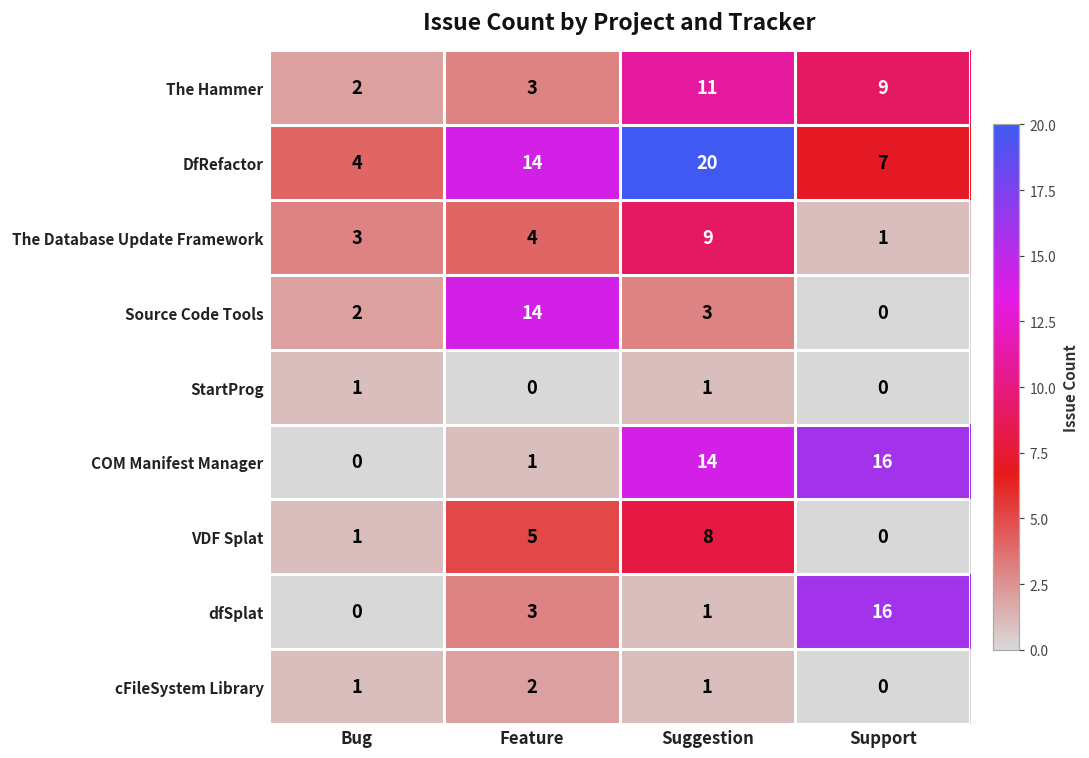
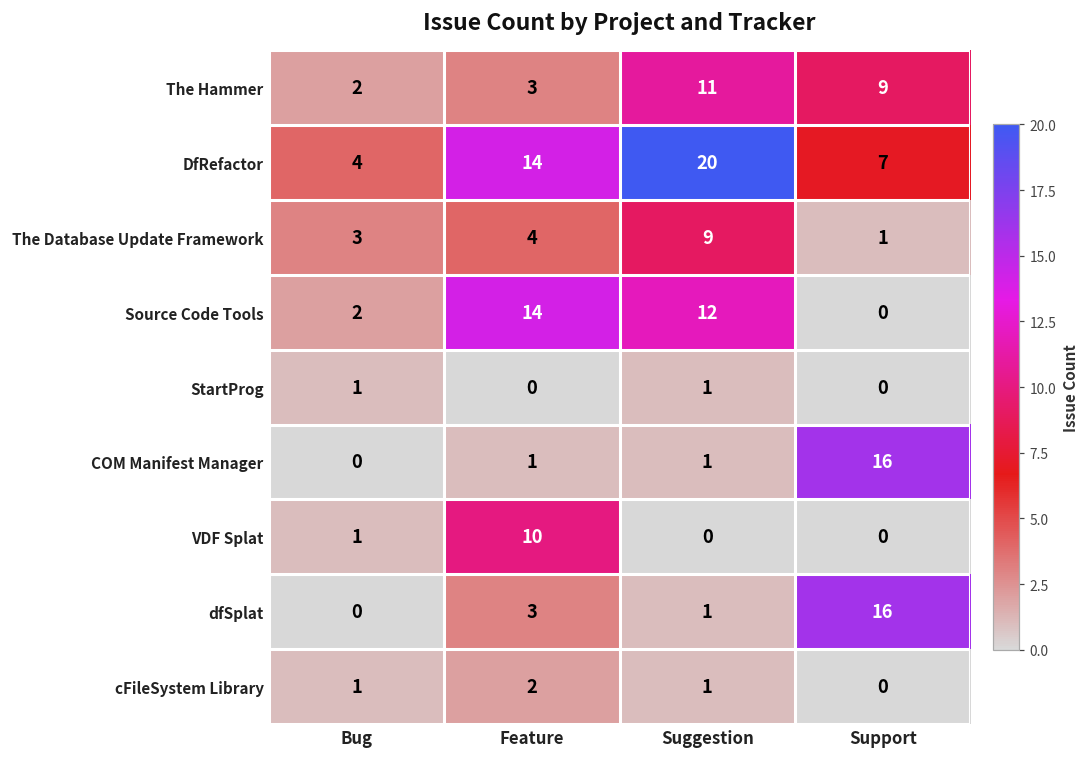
  {
    "The Hammer": {
      "Bug": 2,
      "Feature": 3,
      "Suggestion": 11,
      "Support": 9
    },
    "DfRefactor": {
      "Bug": 4,
      "Feature": 14,
      "Suggestion": 20,
      "Support": 7
    },
    "The Database Update Framework": {
      "Bug": 3,
      "Feature": 4,
      "Suggestion": 9,
      "Support": 1
    },
    "Source Code Tools": {
      "Bug": 2,
      "Feature": 14,
-     "Suggestion": 3,
+     "Suggestion": 12,
      "Support": 0
    },
    "StartProg": {
      "Bug": 1,
      "Feature": 0,
      "Suggestion": 1,
      "Support": 0
    },
    "COM Manifest Manager": {
      "Bug": 0,
      "Feature": 1,
-     "Suggestion": 14,
+     "Suggestion": 1,
      "Support": 16
    },
    "VDF Splat": {
      "Bug": 1,
-     "Feature": 5,
-     "Suggestion": 8,
+     "Feature": 10,
+     "Suggestion": 0,
      "Support": 0
    },
    "dfSplat": {
      "Bug": 0,
      "Feature": 3,
      "Suggestion": 1,
      "Support": 16
    },
    "cFileSystem Library": {
      "Bug": 1,
      "Feature": 2,
      "Suggestion": 1,
      "Support": 0
    }
  }
